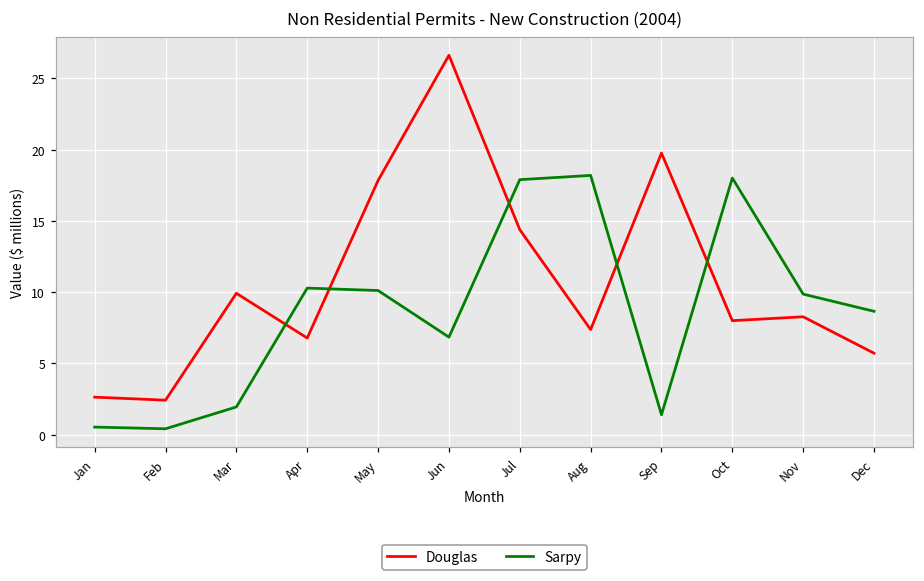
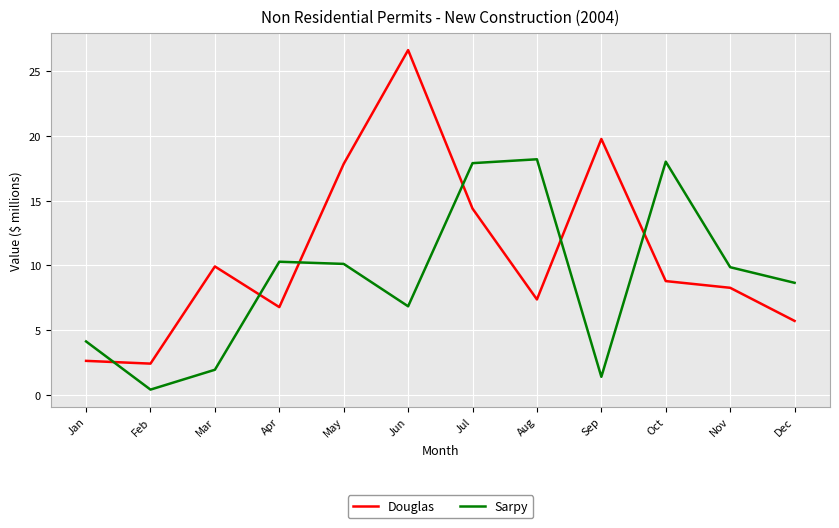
  {
    "Douglas": {
      "Jan": 2.6,
      "Feb": 2.4,
      "Mar": 9.9,
      "Apr": 6.8,
      "May": 17.8,
      "Jun": 26.6,
      "Jul": 14.4,
      "Aug": 7.4,
      "Sep": 19.8,
-     "Oct": 8.0,
+     "Oct": 8.8,
      "Nov": 8.3,
      "Dec": 5.7
    },
    "Sarpy": {
-     "Jan": 0.5,
+     "Jan": 4.1,
      "Feb": 0.4,
      "Mar": 1.9,
      "Apr": 10.3,
      "May": 10.1,
      "Jun": 6.8,
      "Jul": 17.9,
      "Aug": 18.2,
      "Sep": 1.4,
      "Oct": 18.0,
      "Nov": 9.9,
      "Dec": 8.7
    }
  }
